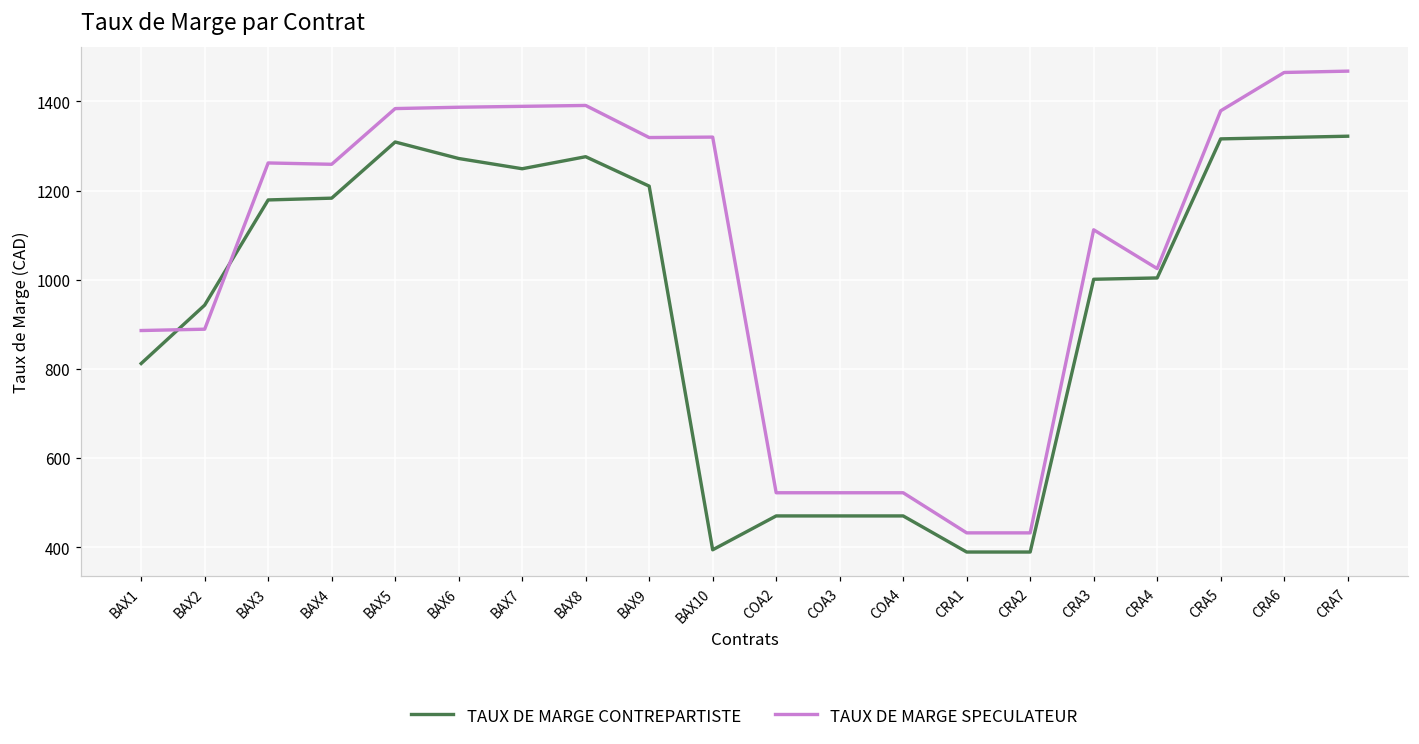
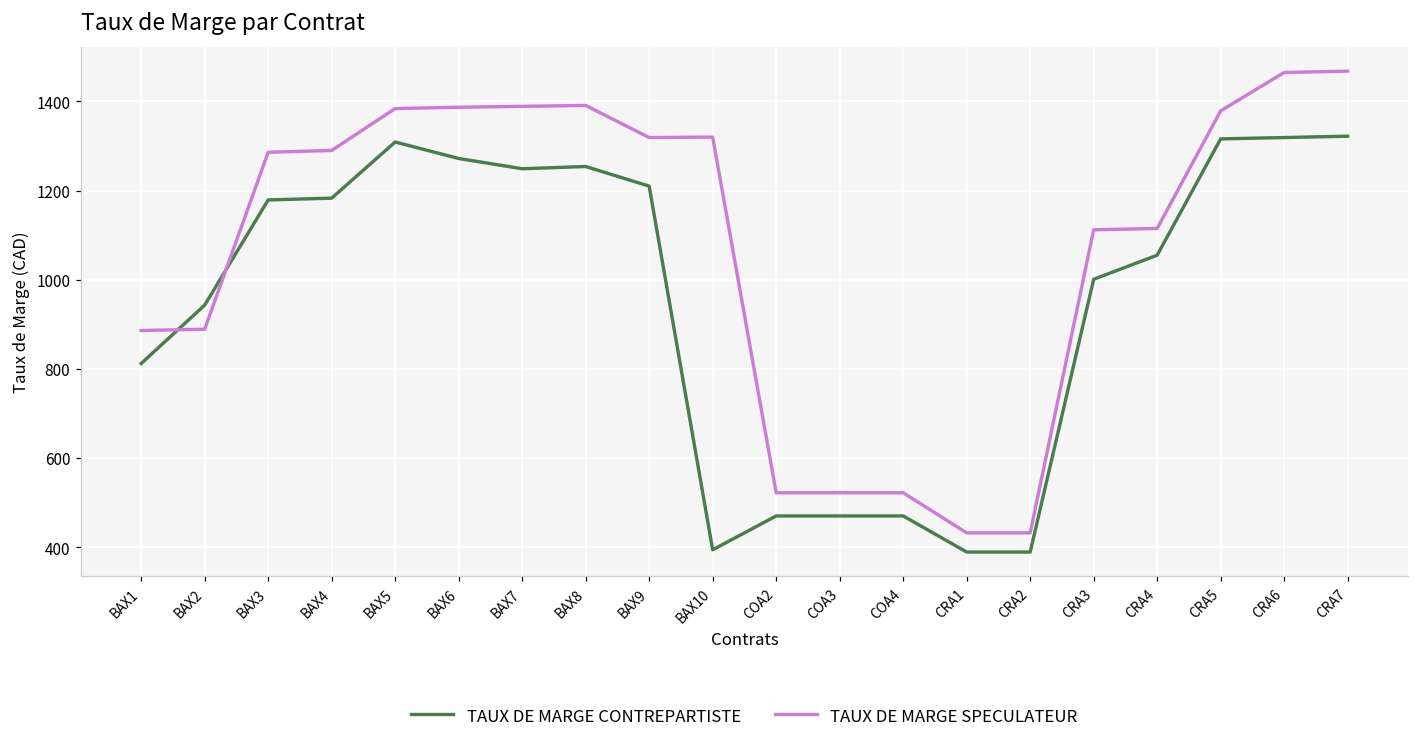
  {
    "TAUX DE MARGE CONTREPARTISTE": {
      "BAX1": 810,
      "BAX2": 940,
      "BAX3": 1180,
      "BAX4": 1180,
      "BAX5": 1310,
      "BAX6": 1270,
      "BAX7": 1250,
-     "BAX8": 1280,
+     "BAX8": 1250,
      "BAX9": 1210,
      "BAX10": 390,
      "COA2": 470,
      "COA3": 470,
      "COA4": 470,
      "CRA1": 390,
      "CRA2": 390,
      "CRA3": 1000,
-     "CRA4": 1000,
+     "CRA4": 1060,
      "CRA5": 1320,
      "CRA6": 1320,
      "CRA7": 1320
    },
    "TAUX DE MARGE SPECULATEUR": {
      "BAX1": 890,
      "BAX2": 890,
-     "BAX3": 1260,
-     "BAX4": 1260,
+     "BAX3": 1290,
+     "BAX4": 1290,
      "BAX5": 1380,
      "BAX6": 1390,
      "BAX7": 1390,
      "BAX8": 1390,
      "BAX9": 1320,
      "BAX10": 1320,
      "COA2": 520,
      "COA3": 520,
      "COA4": 520,
      "CRA1": 430,
      "CRA2": 430,
      "CRA3": 1110,
-     "CRA4": 1030,
+     "CRA4": 1120,
      "CRA5": 1380,
      "CRA6": 1470,
      "CRA7": 1470
    }
  }
